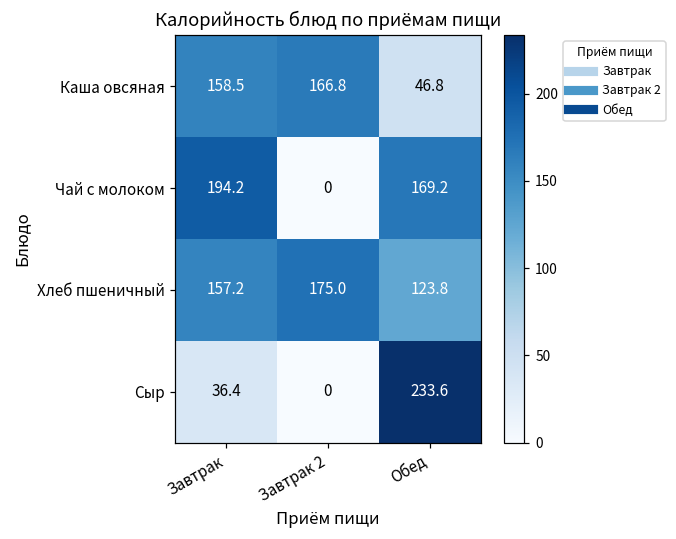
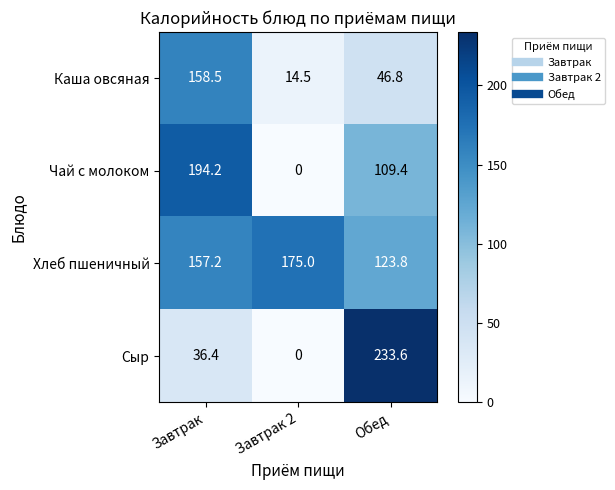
  {
    "Каша овсяная": {
      "Завтрак": 158.5,
-     "Завтрак 2": 166.8,
+     "Завтрак 2": 14.5,
      "Обед": 46.8
    },
    "Чай с молоком": {
      "Завтрак": 194.2,
      "Завтрак 2": 0,
-     "Обед": 169.2
+     "Обед": 109.4
    },
    "Хлеб пшеничный": {
      "Завтрак": 157.2,
      "Завтрак 2": 175.0,
      "Обед": 123.8
    },
    "Сыр": {
      "Завтрак": 36.4,
      "Завтрак 2": 0,
      "Обед": 233.6
    }
  }
